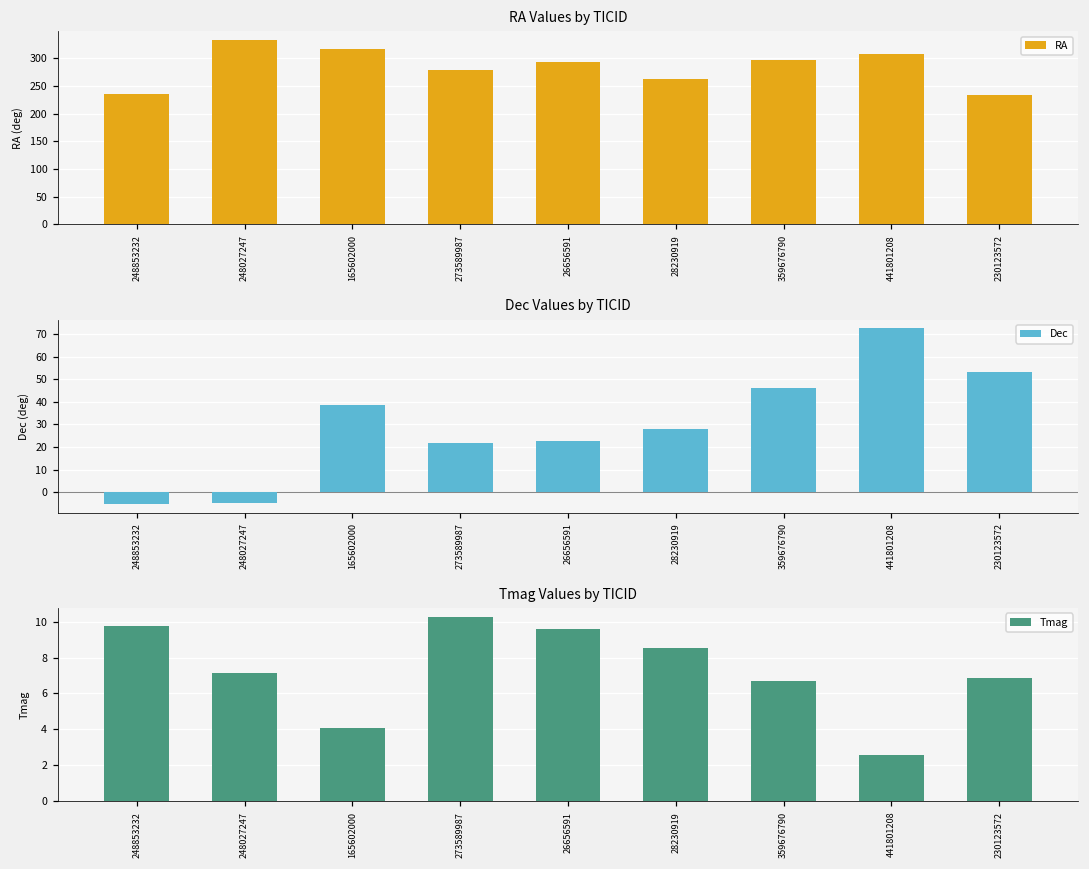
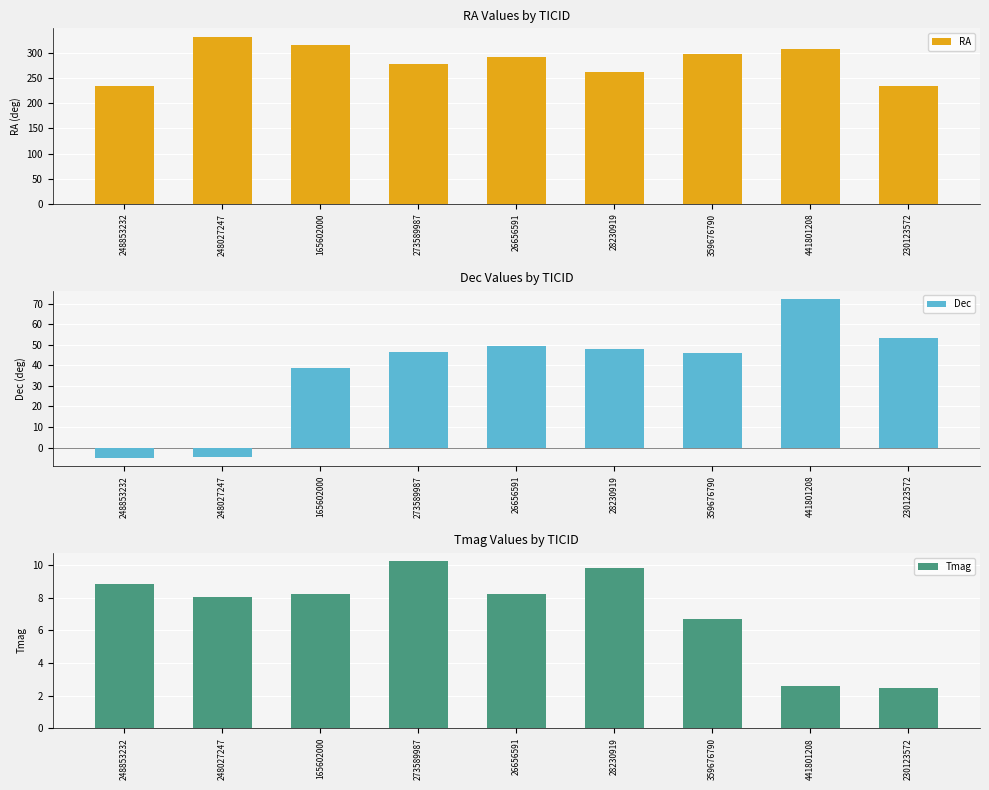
  {
    "RA Values by TICID": {
      "248853232": 240,
      "248027247": 330,
      "165602000": 320,
      "273589987": 280,
      "26656591": 290,
      "28230919": 260,
      "359676790": 300,
      "441801208": 310,
      "230123572": 230
    },
    "Dec Values by TICID": {
      "248853232": -5,
      "248027247": -5,
      "165602000": 39,
-     "273589987": 22,
-     "26656591": 23,
-     "28230919": 28,
+     "273589987": 46,
+     "26656591": 50,
+     "28230919": 48,
      "359676790": 46,
      "441801208": 72,
      "230123572": 53
    },
    "Tmag Values by TICID": {
-     "248853232": 9.7,
-     "248027247": 7.1,
-     "165602000": 4.1,
+     "248853232": 8.9,
+     "248027247": 8.0,
+     "165602000": 8.2,
      "273589987": 10.3,
-     "26656591": 9.6,
-     "28230919": 8.5,
+     "26656591": 8.2,
+     "28230919": 9.9,
      "359676790": 6.7,
      "441801208": 2.6,
-     "230123572": 6.9
+     "230123572": 2.5
    }
  }
